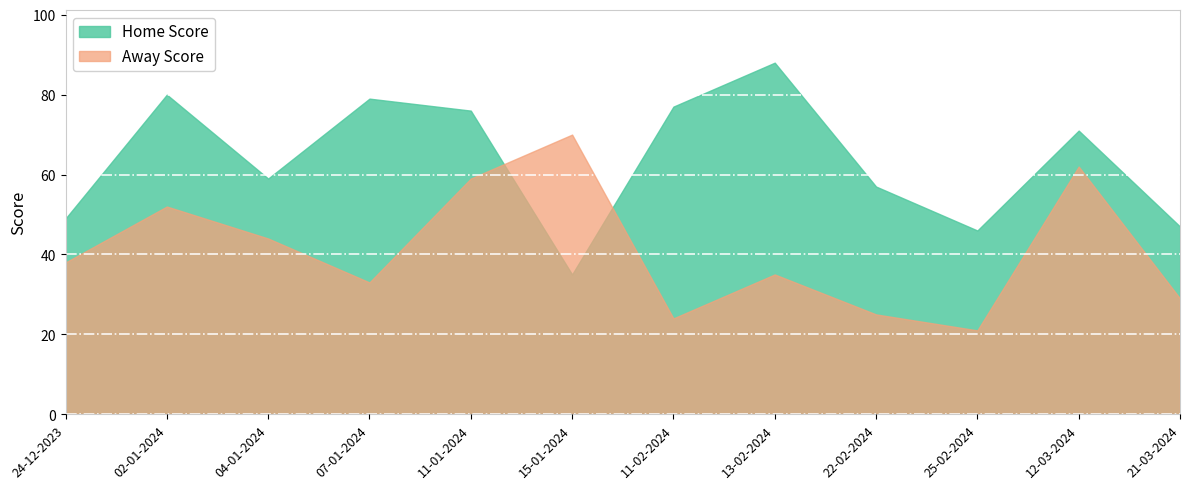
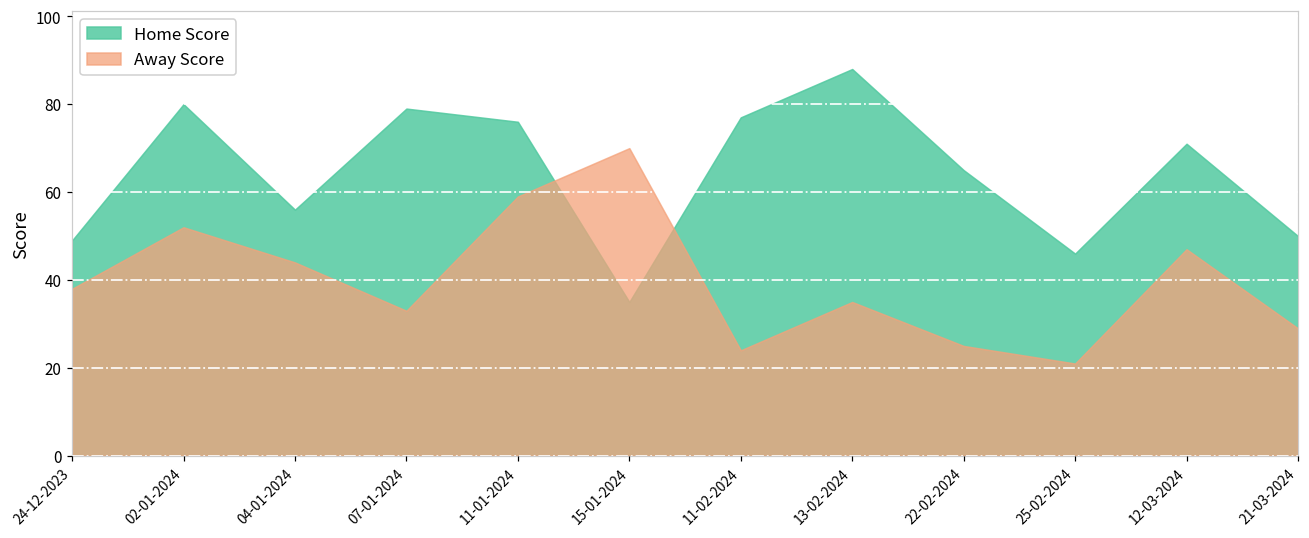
  {
    "Home Score": {
      "24-12-2023": 49,
      "02-01-2024": 80,
-     "04-01-2024": 59,
+     "04-01-2024": 56,
      "07-01-2024": 79,
      "11-01-2024": 76,
      "15-01-2024": 35,
      "11-02-2024": 77,
      "13-02-2024": 88,
-     "22-02-2024": 57,
+     "22-02-2024": 65,
      "25-02-2024": 46,
      "12-03-2024": 71,
-     "21-03-2024": 47
+     "21-03-2024": 50
    },
    "Away Score": {
      "24-12-2023": 38,
      "02-01-2024": 52,
      "04-01-2024": 44,
      "07-01-2024": 33,
      "11-01-2024": 59,
      "15-01-2024": 70,
      "11-02-2024": 24,
      "13-02-2024": 35,
      "22-02-2024": 25,
      "25-02-2024": 21,
-     "12-03-2024": 62,
+     "12-03-2024": 47,
      "21-03-2024": 29
    }
  }
